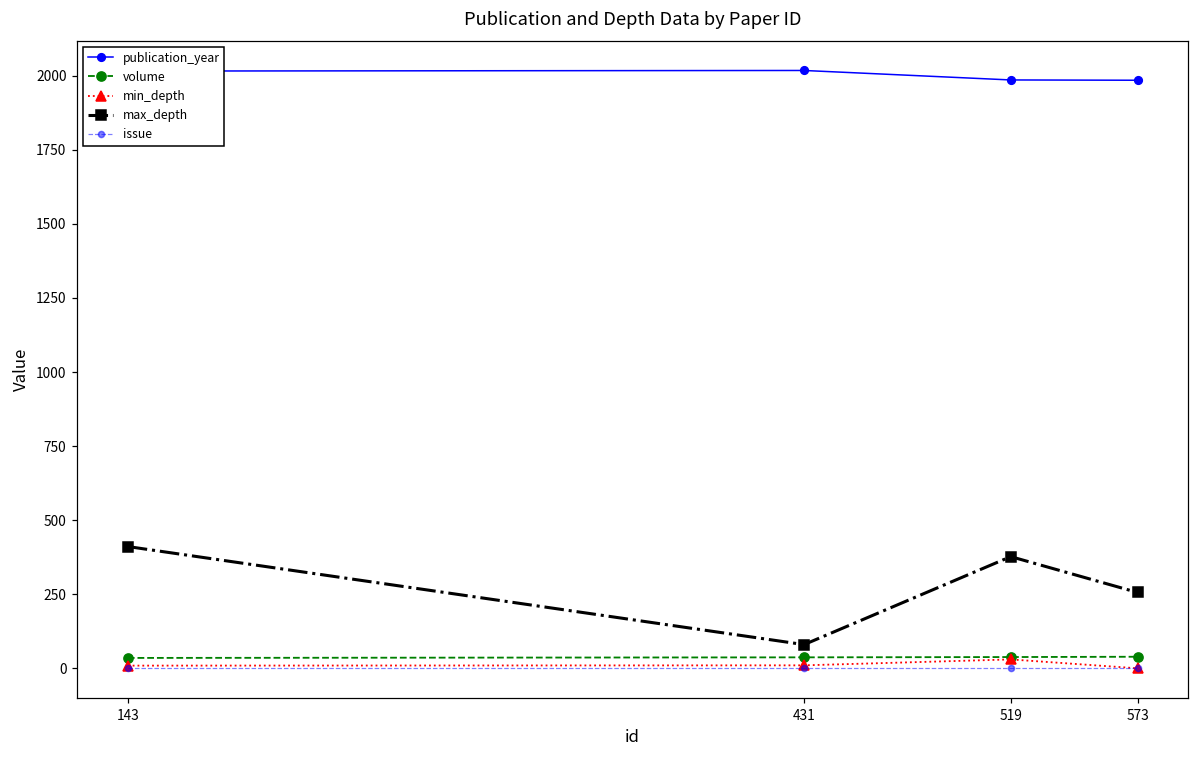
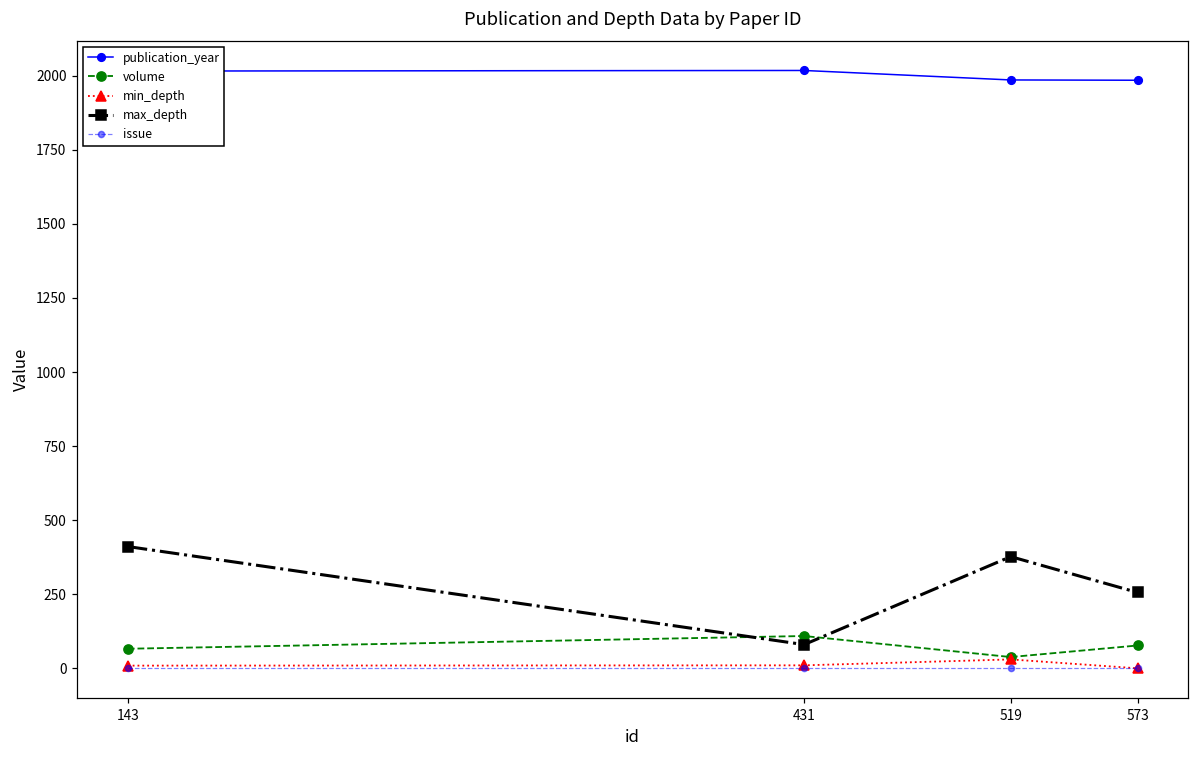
  {
    "volume": {
-     "143": 40,
-     "431": 40,
-     "573": 40
+     "143": 70,
+     "431": 110,
+     "573": 80
    },
    "max_depth": {
      "143": 410,
      "431": 80,
      "519": 380,
      "573": 260
    }
  }
